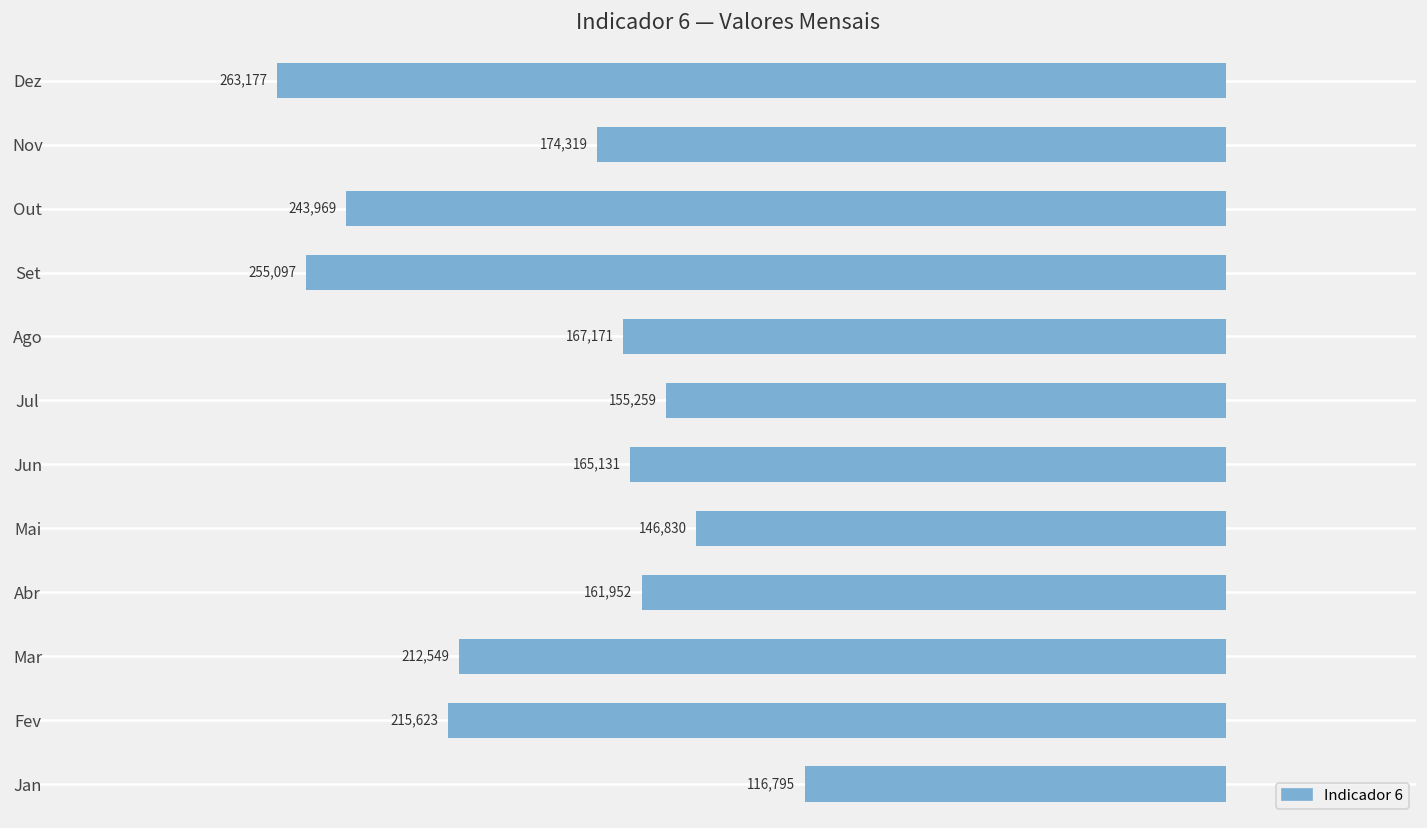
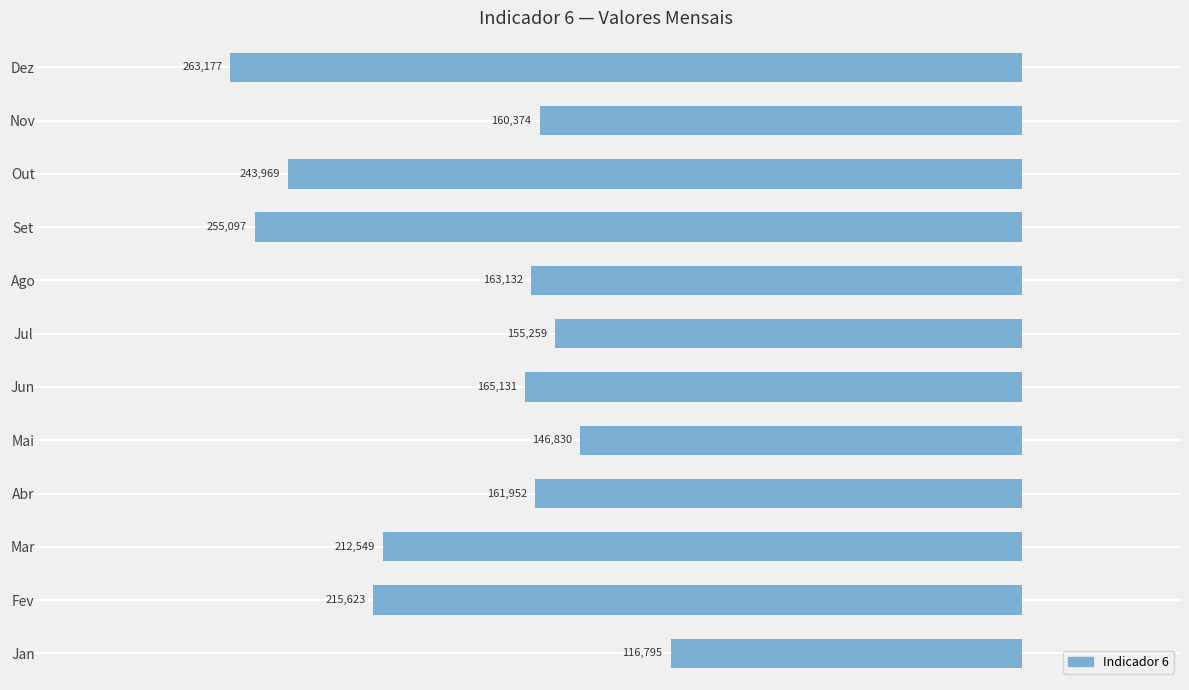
  {
-   "Nov": "174,319",
-   "Ago": "167,171"
+   "Nov": "160,374",
+   "Ago": "163,132"
  }
